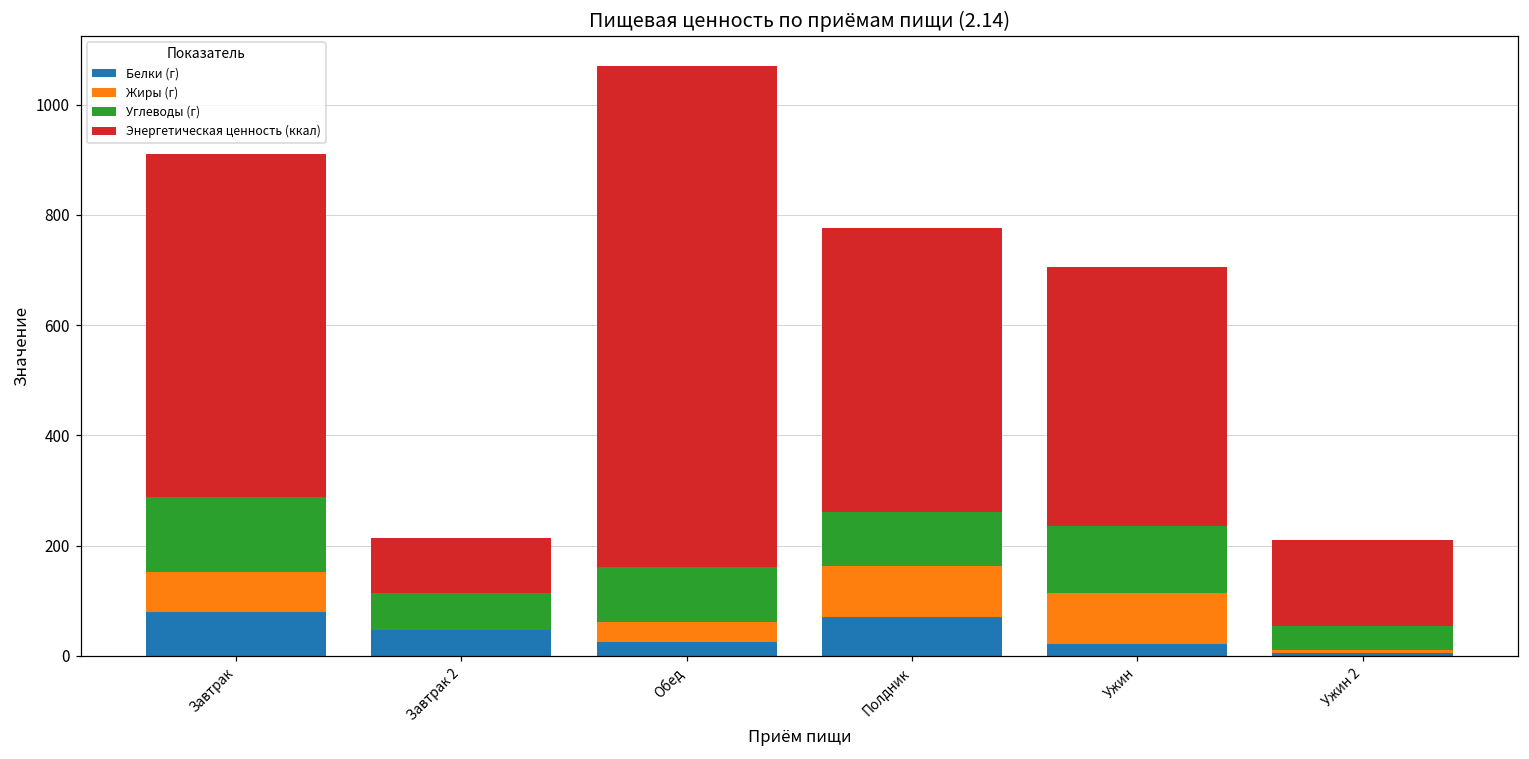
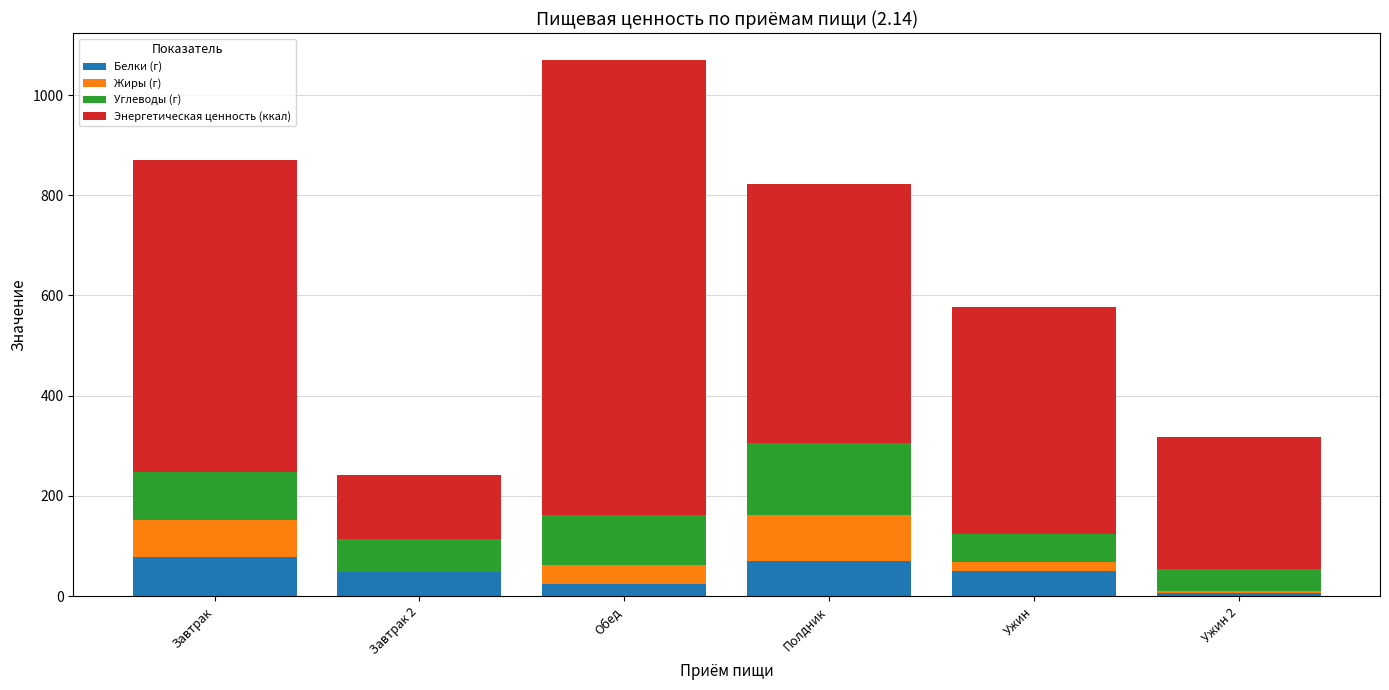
  {
    "Белки (г)": {
      "Завтрак": 80,
      "Завтрак 2": 50,
      "Обед": 20,
      "Полдник": 70,
-     "Ужин": 20,
+     "Ужин": 50,
      "Ужин 2": 10
    },
    "Жиры (г)": {
      "Завтрак": 70,
      "Завтрак 2": 0,
      "Обед": 40,
      "Полдник": 90,
-     "Ужин": 90,
+     "Ужин": 20,
      "Ужин 2": 10
    },
    "Углеводы (г)": {
-     "Завтрак": 140,
+     "Завтрак": 100,
      "Завтрак 2": 70,
      "Обед": 100,
-     "Полдник": 100,
-     "Ужин": 120,
+     "Полдник": 140,
+     "Ужин": 60,
      "Ужин 2": 40
    },
    "Энергетическая ценность (ккал)": {
      "Завтрак": 620,
-     "Завтрак 2": 100,
+     "Завтрак 2": 130,
      "Обед": 910,
      "Полдник": 520,
-     "Ужин": 470,
-     "Ужин 2": 160
+     "Ужин": 450,
+     "Ужин 2": 260
    }
  }
